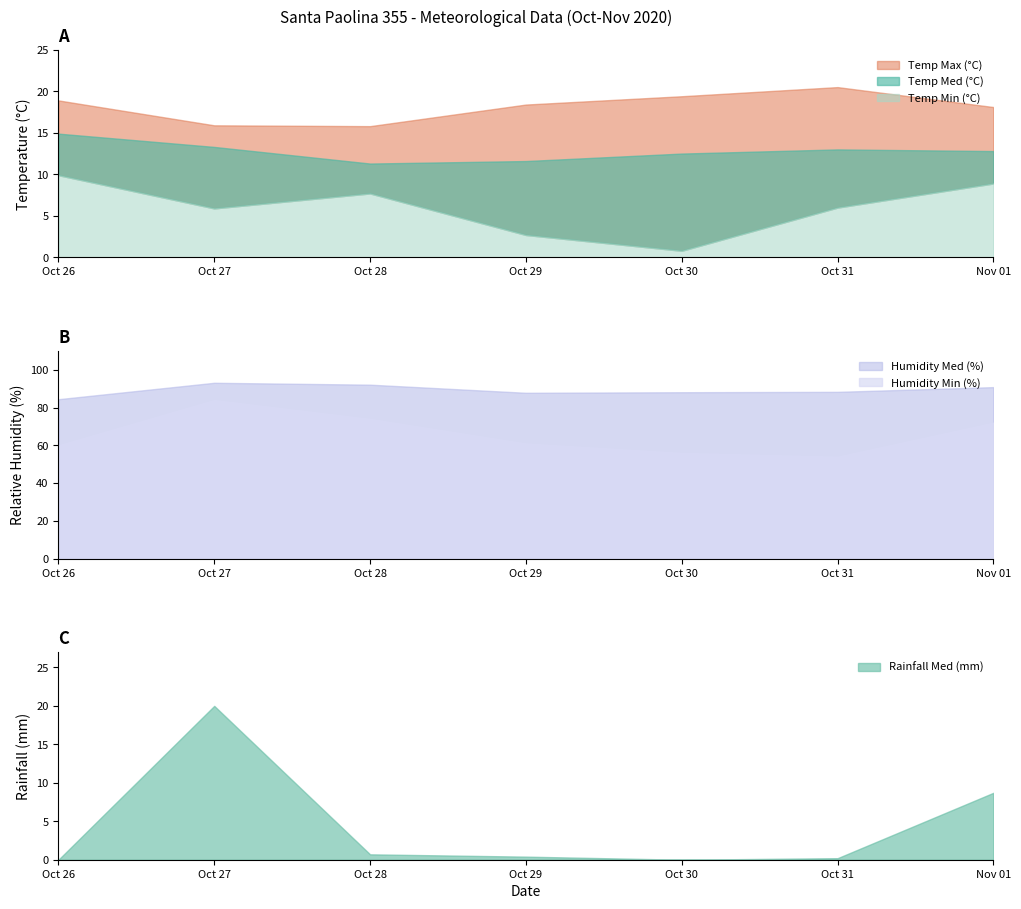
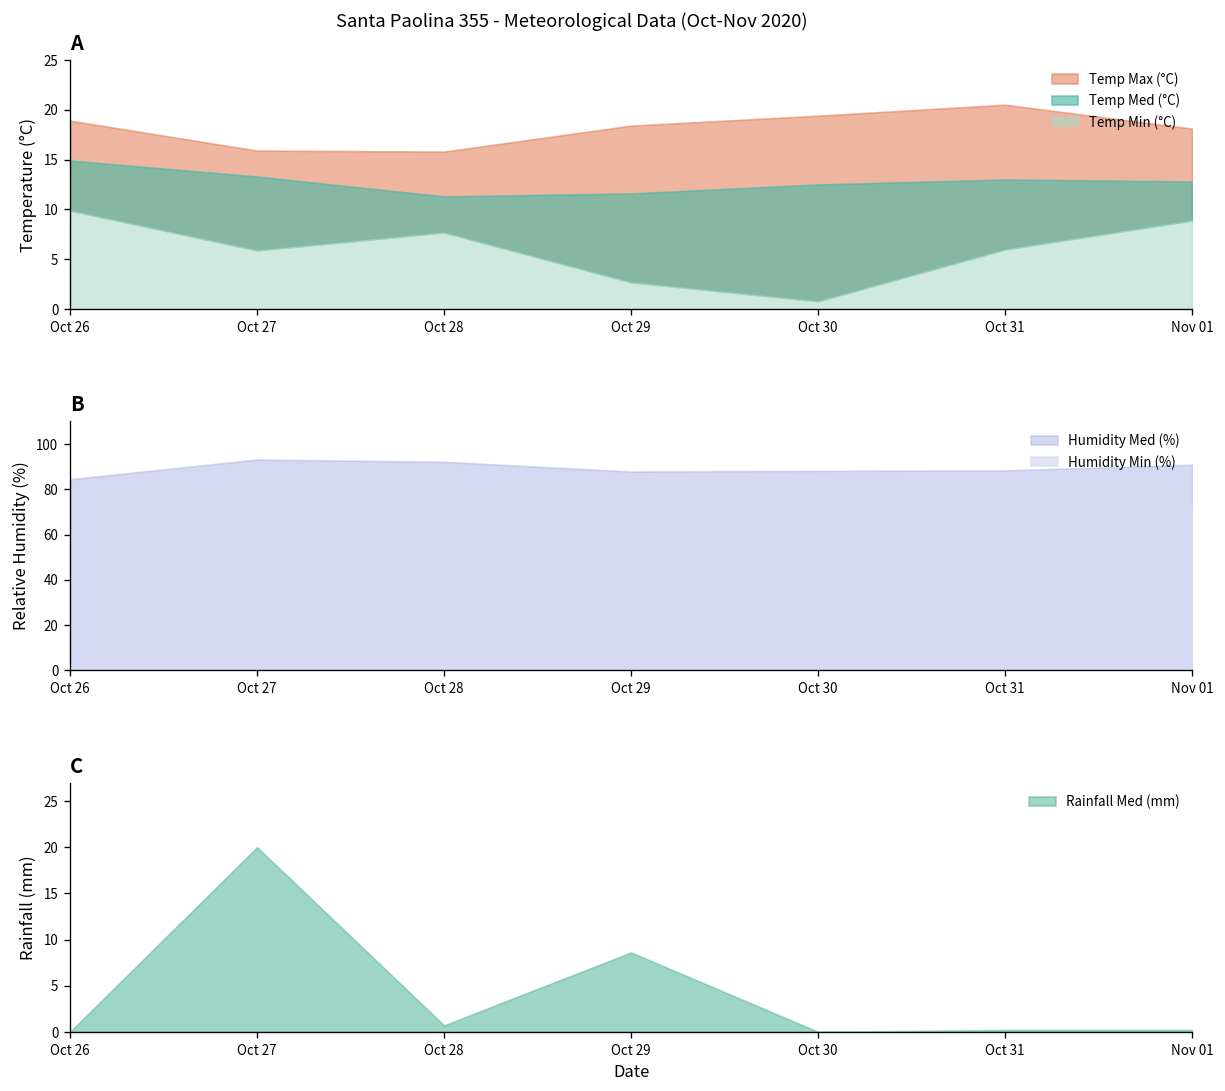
  {
    "A": {
      "Temp Min (°C)": {
        "Oct 26": 10,
        "Oct 27": 6,
        "Oct 28": 8,
        "Oct 29": 3,
        "Oct 30": 1,
        "Oct 31": 6,
        "Nov 01": 9
      }
    },
    "C": {
      "Oct 26": 0,
      "Oct 27": 20,
      "Oct 28": 1,
-     "Oct 29": 0,
+     "Oct 29": 9,
      "Oct 30": 0,
-     "Nov 01": 9
+     "Nov 01": 0
    }
  }
